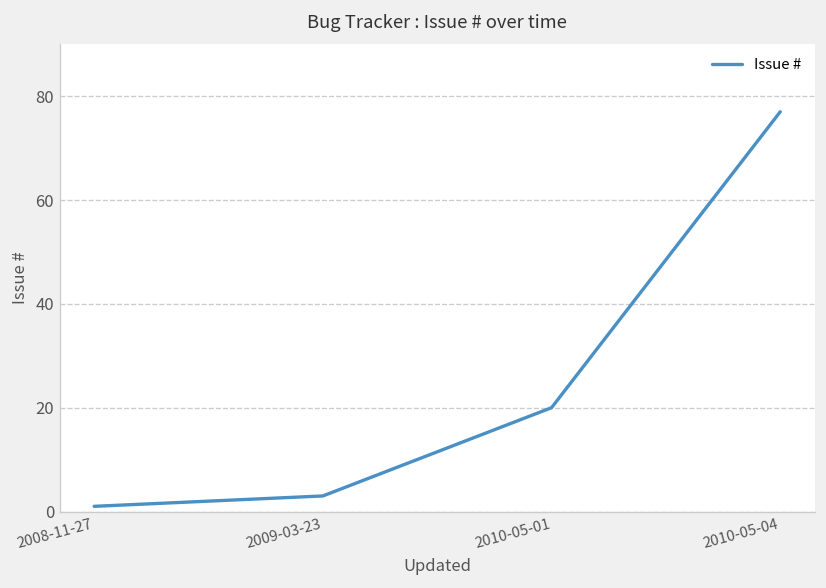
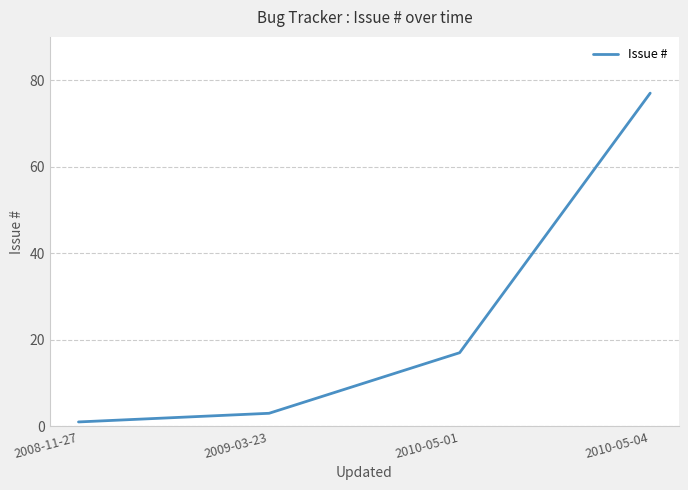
  {
    "2008-11-27": 1,
    "2009-03-23": 3,
-   "2010-05-01": 20,
+   "2010-05-01": 17,
    "2010-05-04": 77
  }
